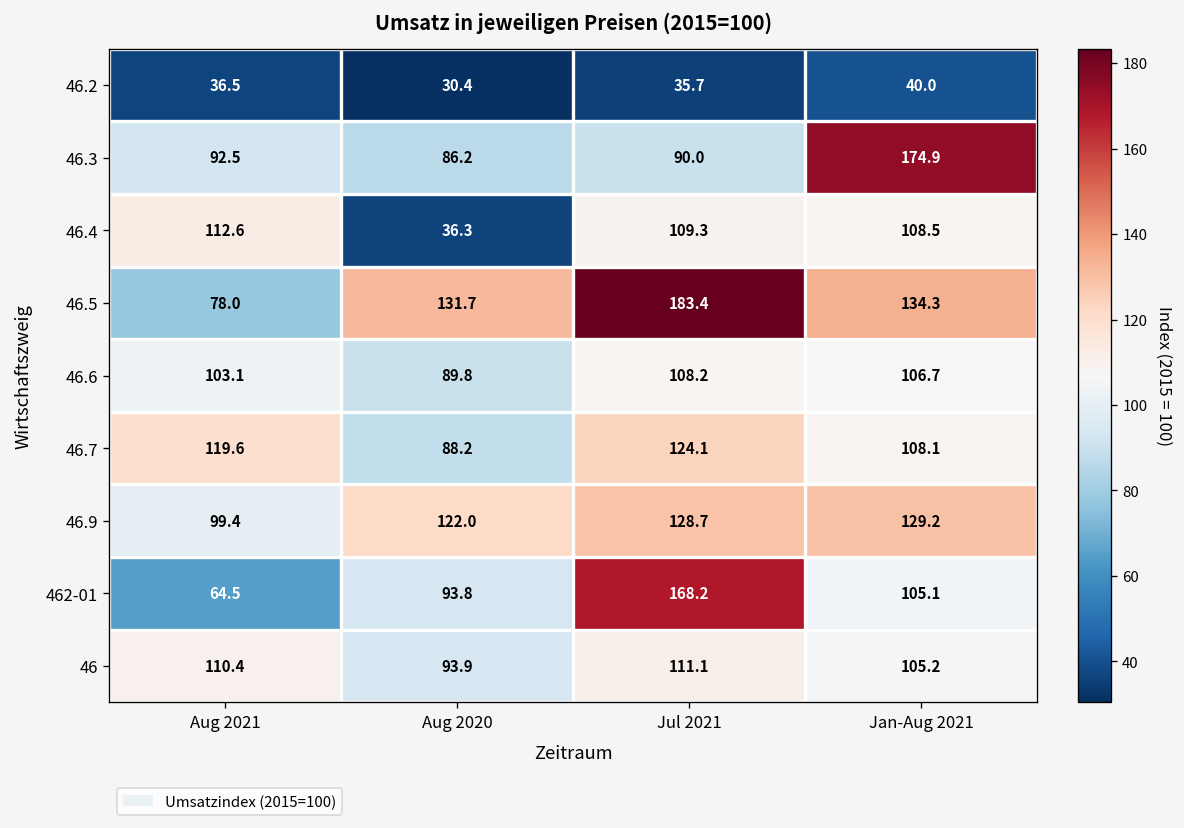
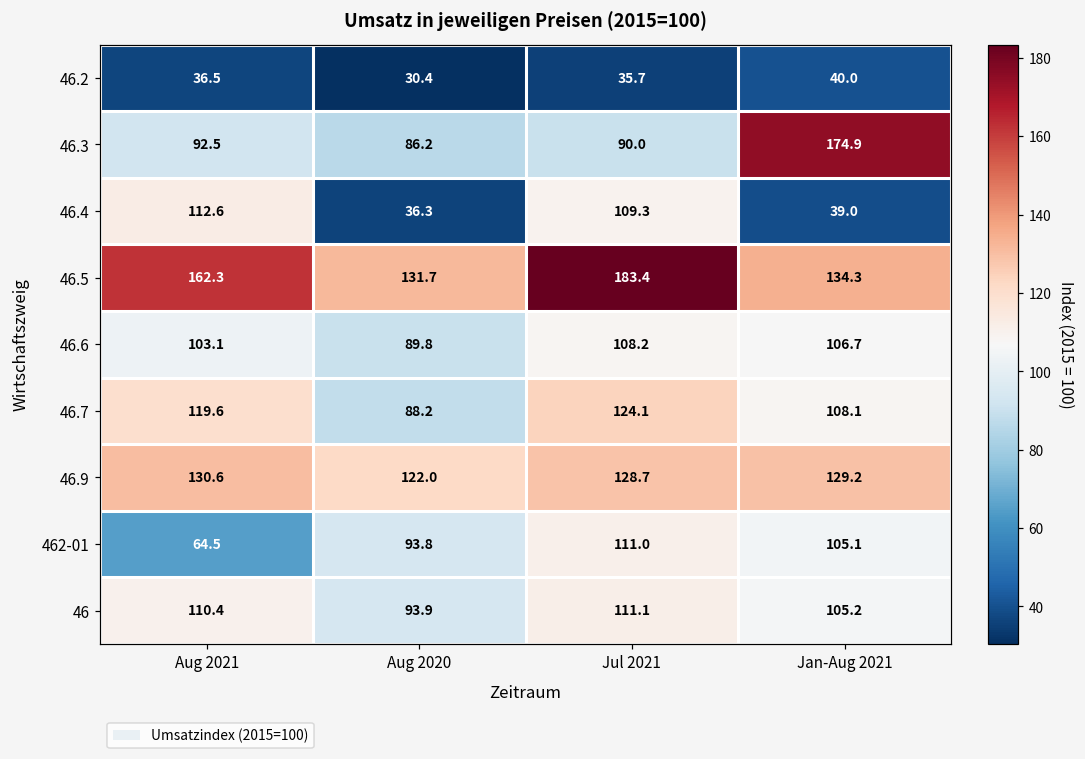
  {
    "46.2": {
      "Aug 2021": 36.5,
      "Aug 2020": 30.4,
      "Jul 2021": 35.7,
      "Jan-Aug 2021": 40.0
    },
    "46.3": {
      "Aug 2021": 92.5,
      "Aug 2020": 86.2,
      "Jul 2021": 90.0,
      "Jan-Aug 2021": 174.9
    },
    "46.4": {
      "Aug 2021": 112.6,
      "Aug 2020": 36.3,
      "Jul 2021": 109.3,
-     "Jan-Aug 2021": 108.5
+     "Jan-Aug 2021": 39.0
    },
    "46.5": {
-     "Aug 2021": 78.0,
+     "Aug 2021": 162.3,
      "Aug 2020": 131.7,
      "Jul 2021": 183.4,
      "Jan-Aug 2021": 134.3
    },
    "46.6": {
      "Aug 2021": 103.1,
      "Aug 2020": 89.8,
      "Jul 2021": 108.2,
      "Jan-Aug 2021": 106.7
    },
    "46.7": {
      "Aug 2021": 119.6,
      "Aug 2020": 88.2,
      "Jul 2021": 124.1,
      "Jan-Aug 2021": 108.1
    },
    "46.9": {
-     "Aug 2021": 99.4,
+     "Aug 2021": 130.6,
      "Aug 2020": 122.0,
      "Jul 2021": 128.7,
      "Jan-Aug 2021": 129.2
    },
    "462-01": {
      "Aug 2021": 64.5,
      "Aug 2020": 93.8,
-     "Jul 2021": 168.2,
+     "Jul 2021": 111.0,
      "Jan-Aug 2021": 105.1
    },
    "46": {
      "Aug 2021": 110.4,
      "Aug 2020": 93.9,
      "Jul 2021": 111.1,
      "Jan-Aug 2021": 105.2
    }
  }
